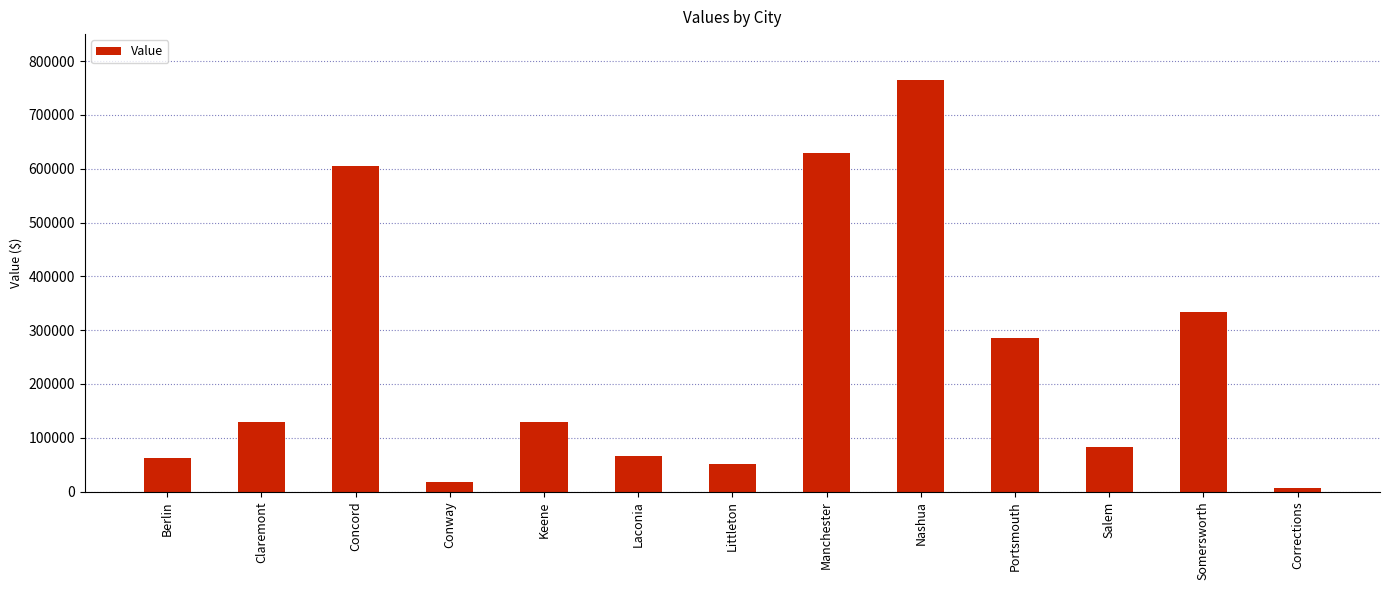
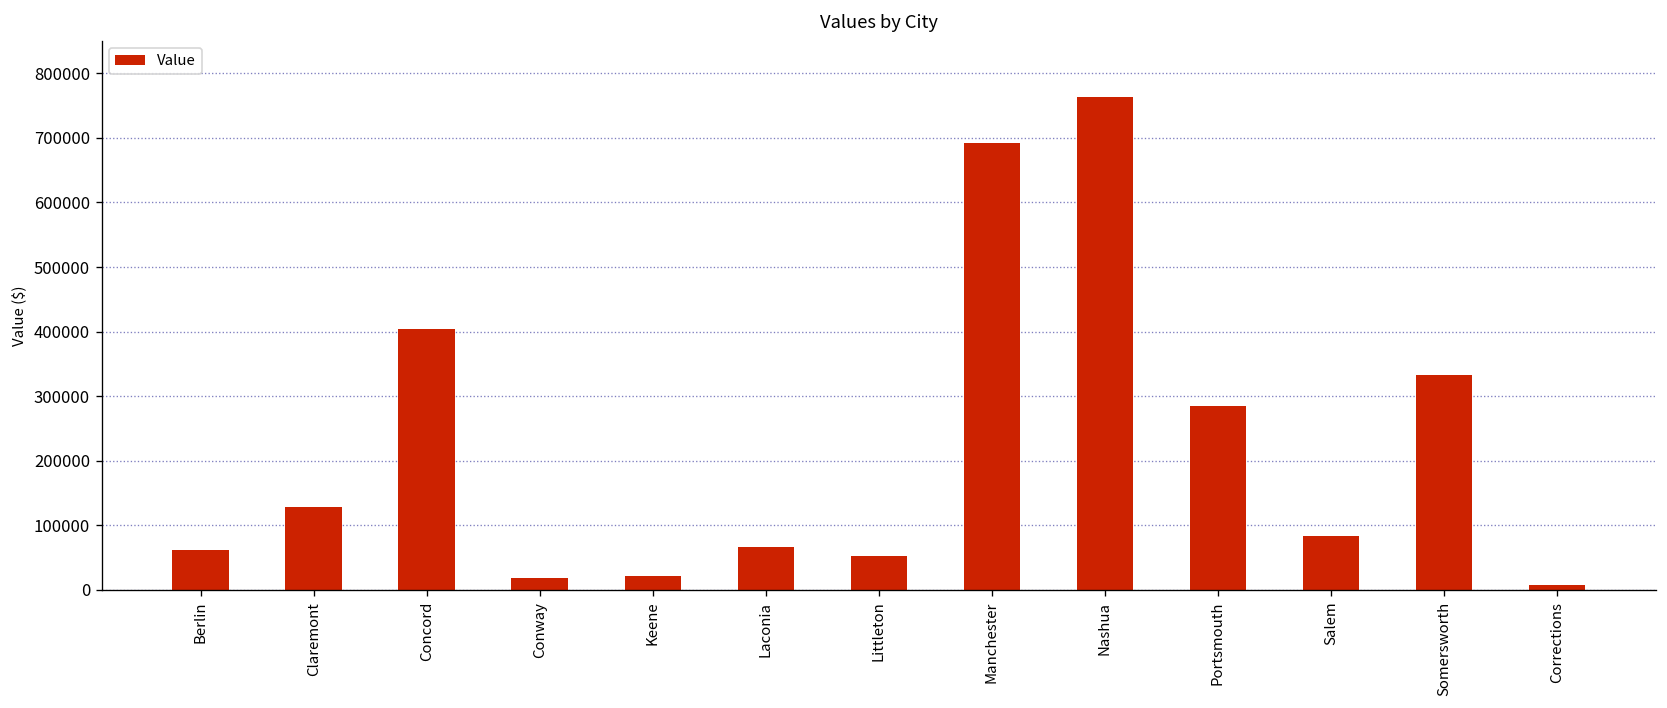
  {
    "Berlin": 60000,
    "Claremont": 130000,
-   "Concord": 610000,
+   "Concord": 400000,
    "Conway": 20000,
-   "Keene": 130000,
+   "Keene": 20000,
    "Laconia": 70000,
    "Littleton": 50000,
-   "Manchester": 630000,
+   "Manchester": 690000,
    "Nashua": 760000,
    "Portsmouth": 280000,
    "Salem": 80000,
    "Somersworth": 330000,
    "Corrections": 10000
  }
